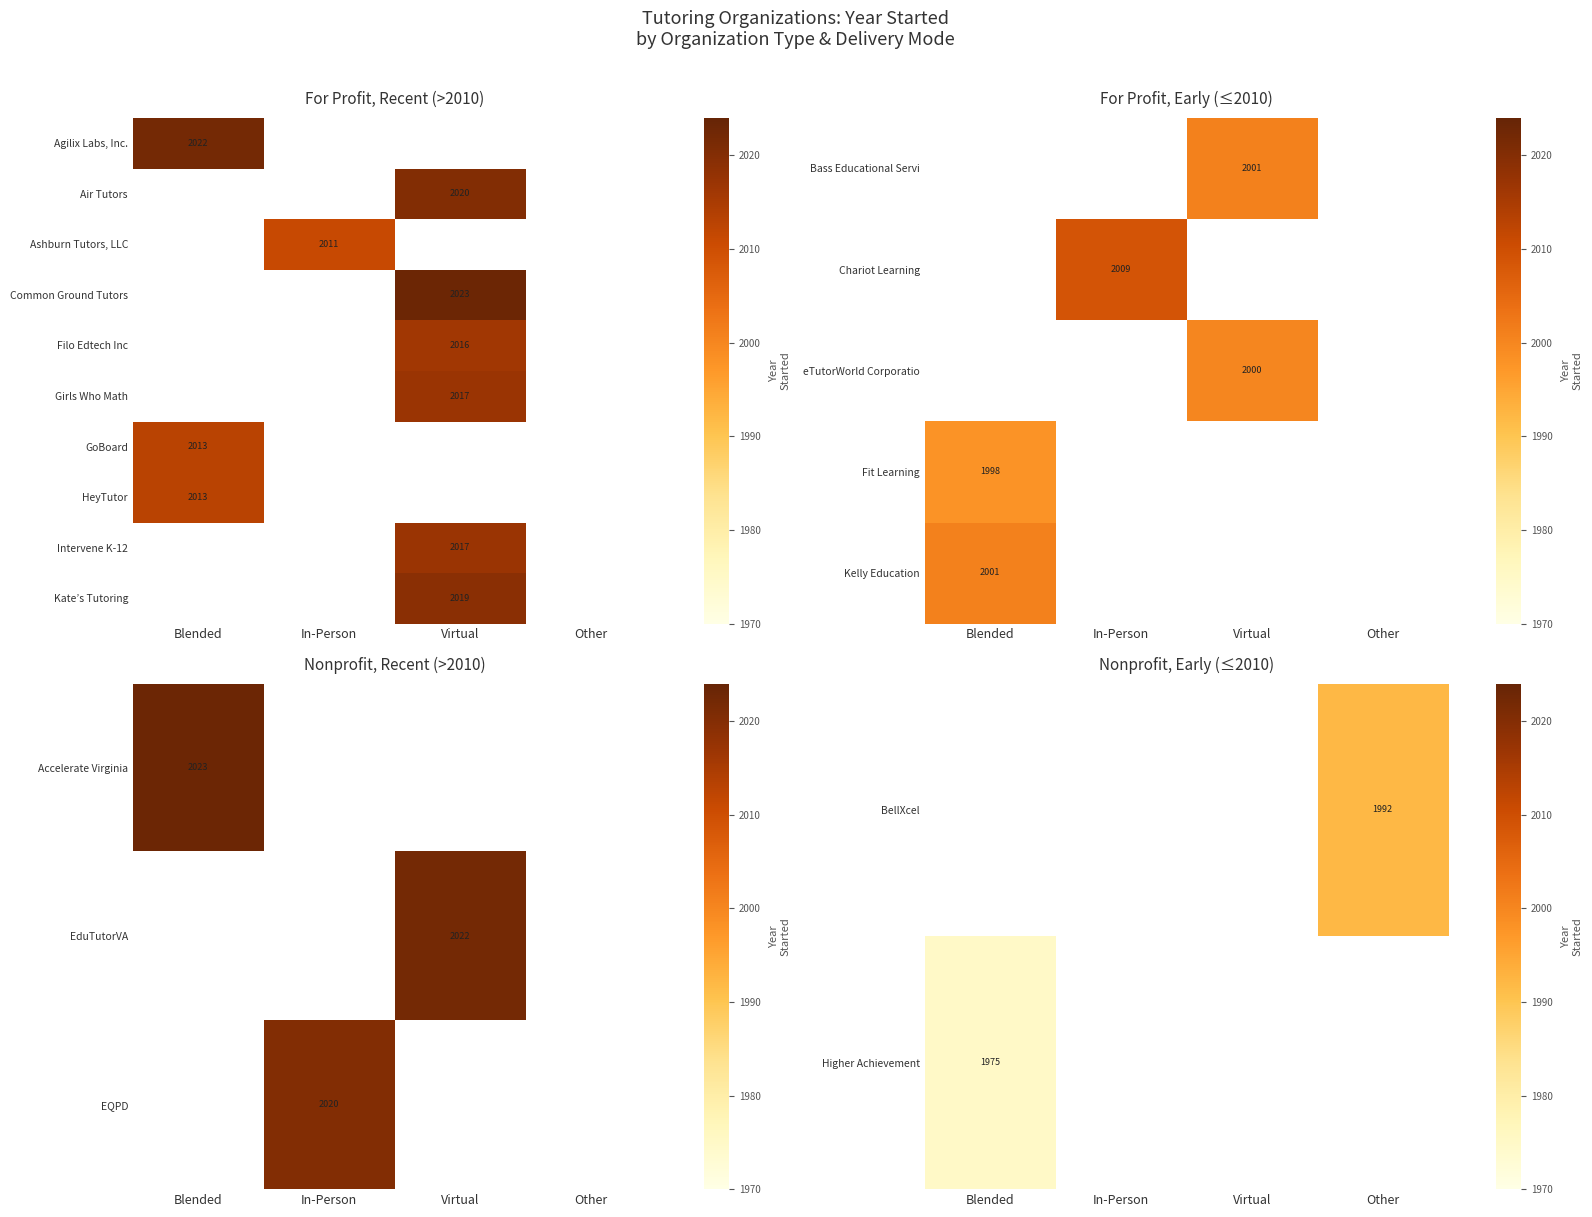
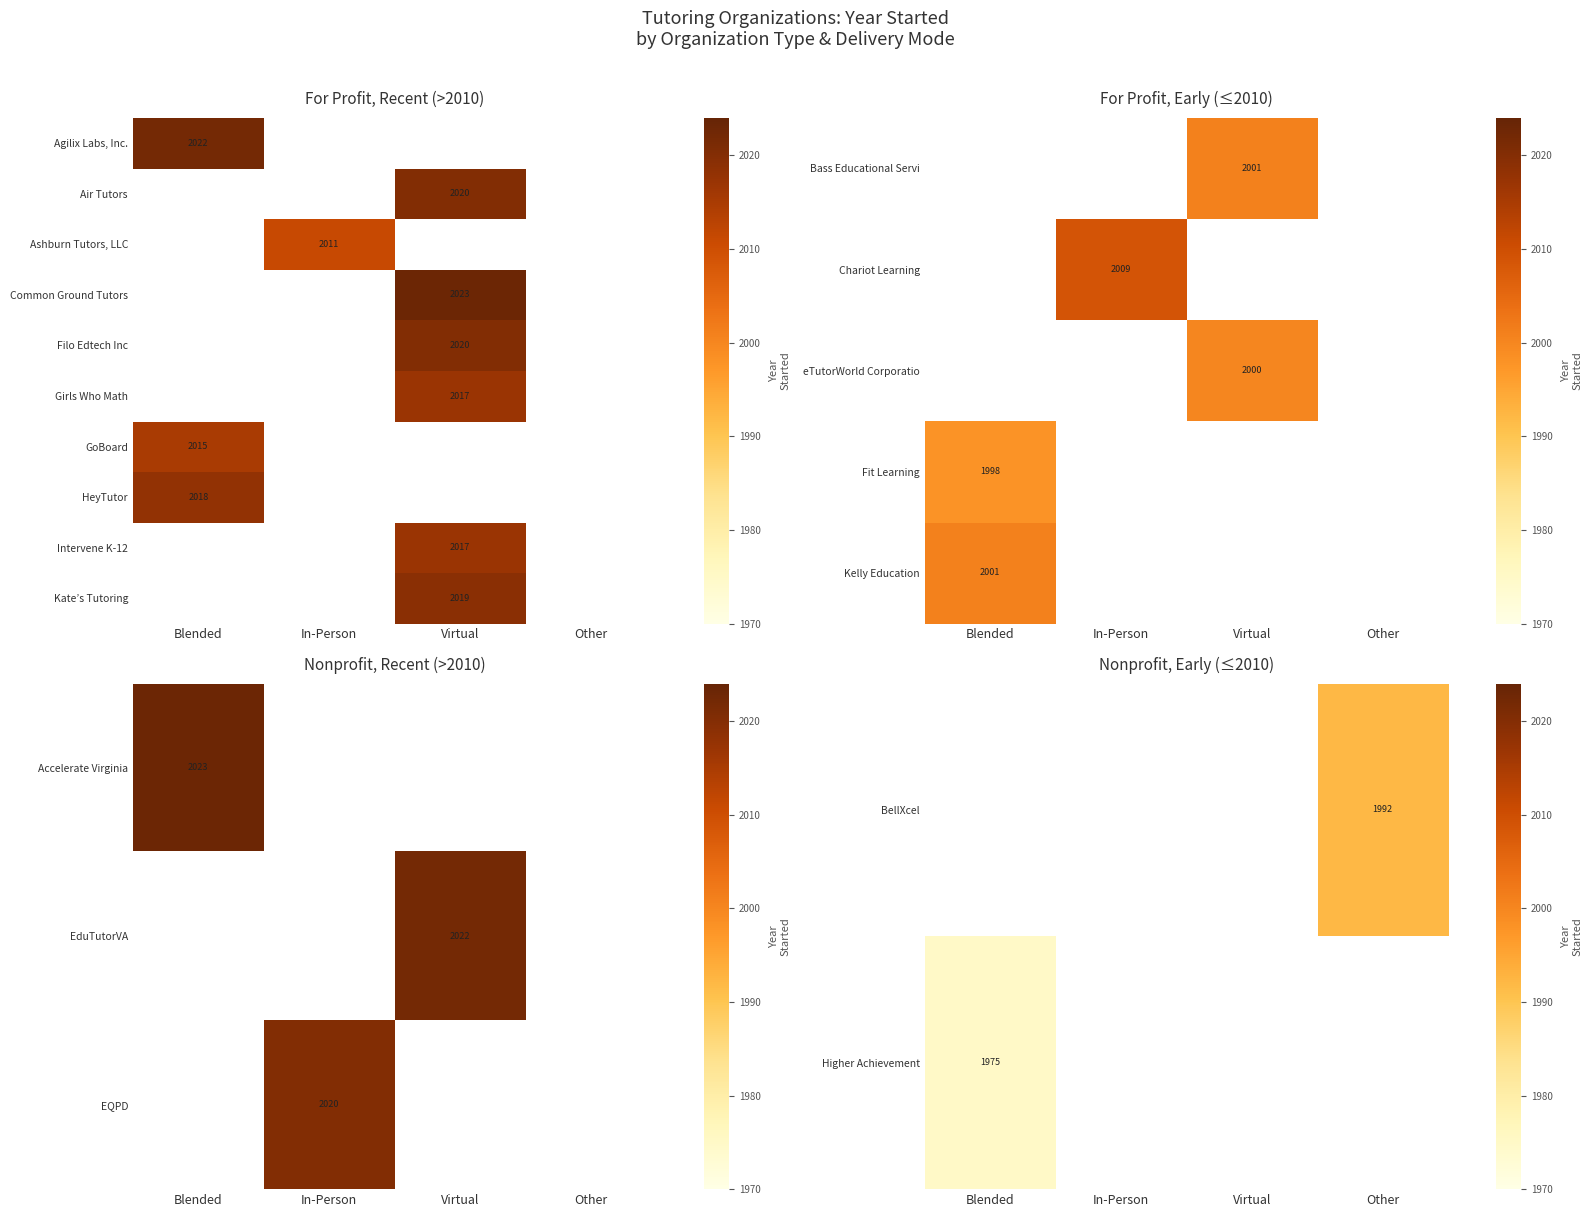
  {
    "For Profit, Recent (>2010)": {
      "Agilix Labs, Inc.": {
        "Blended": 2022
      },
      "Air Tutors": {
        "Virtual": 2020
      },
      "Ashburn Tutors, LLC": {
        "In-Person": 2011
      },
      "Common Ground Tutors": {
        "Virtual": 2023
      },
      "Filo Edtech Inc": {
-       "Virtual": 2016
+       "Virtual": 2020
      },
      "Girls Who Math": {
        "Virtual": 2017
      },
      "GoBoard": {
-       "Blended": 2013
+       "Blended": 2015
      },
      "HeyTutor": {
-       "Blended": 2013
+       "Blended": 2018
      },
      "Intervene K-12": {
        "Virtual": 2017
      },
      "Kate’s Tutoring": {
        "Virtual": 2019
      }
    },
    "For Profit, Early (≤2010)": {
      "Bass Educational Servi": {
        "Virtual": 2001
      },
      "Chariot Learning": {
        "In-Person": 2009
      },
      "eTutorWorld Corporatio": {
        "Virtual": 2000
      },
      "Fit Learning": {
        "Blended": 1998
      },
      "Kelly Education": {
        "Blended": 2001
      }
    },
    "Nonprofit, Recent (>2010)": {
      "Accelerate Virginia": {
        "Blended": 2023
      },
      "EduTutorVA": {
        "Virtual": 2022
      },
      "EQPD": {
        "In-Person": 2020
      }
    },
    "Nonprofit, Early (≤2010)": {
      "BellXcel": {
        "Other": 1992
      },
      "Higher Achievement": {
        "Blended": 1975
      }
    }
  }
